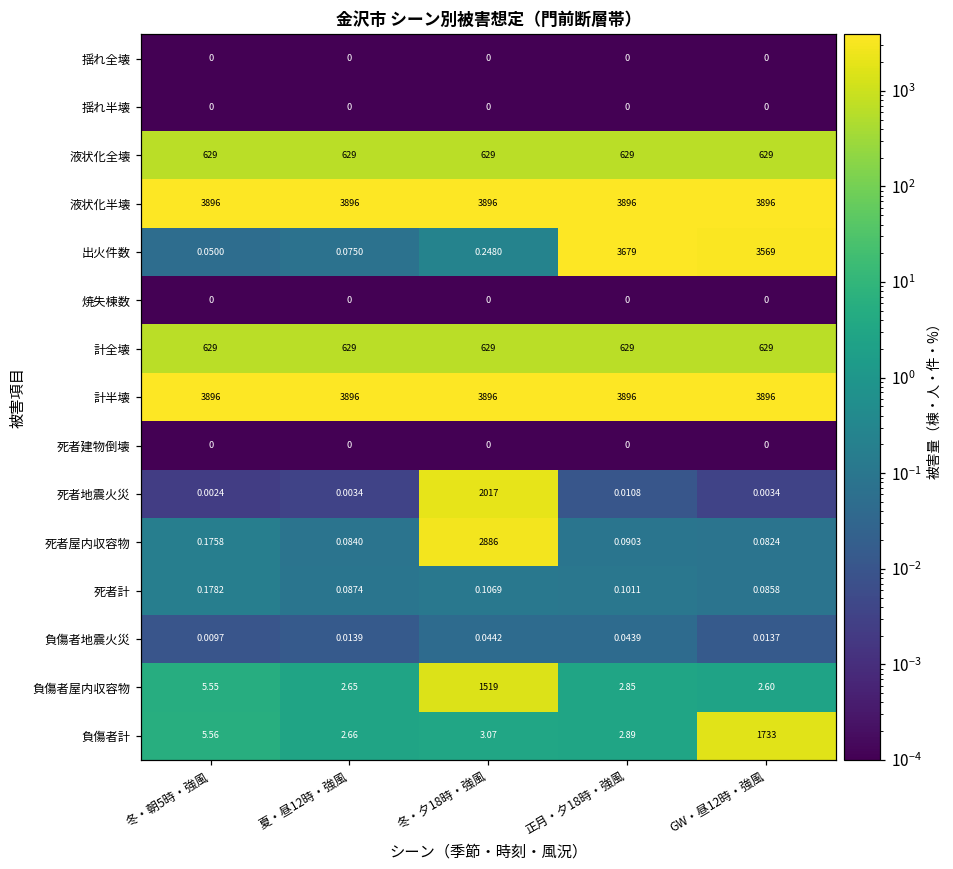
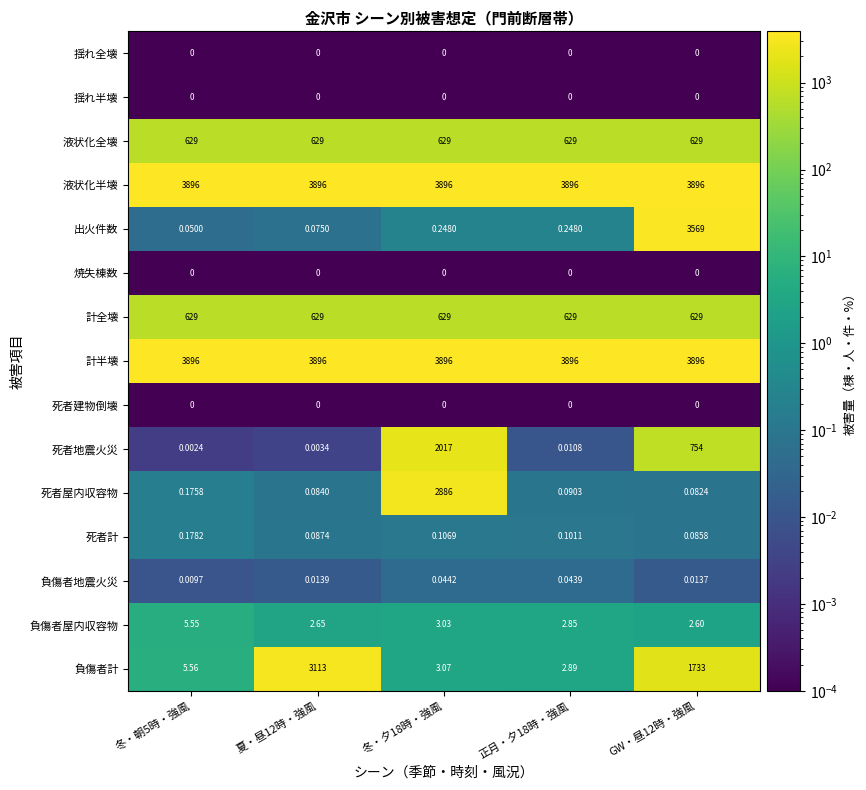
  {
    "揺れ全壊": {
      "冬・朝5時・強風": 0,
      "夏・昼12時・強風": 0,
      "冬・夕18時・強風": 0,
      "正月・夕18時・強風": 0,
      "GW・昼12時・強風": 0
    },
    "揺れ半壊": {
      "冬・朝5時・強風": 0,
      "夏・昼12時・強風": 0,
      "冬・夕18時・強風": 0,
      "正月・夕18時・強風": 0,
      "GW・昼12時・強風": 0
    },
    "液状化全壊": {
      "冬・朝5時・強風": 629,
      "夏・昼12時・強風": 629,
      "冬・夕18時・強風": 629,
      "正月・夕18時・強風": 629,
      "GW・昼12時・強風": 629
    },
    "液状化半壊": {
      "冬・朝5時・強風": 3896,
      "夏・昼12時・強風": 3896,
      "冬・夕18時・強風": 3896,
      "正月・夕18時・強風": 3896,
      "GW・昼12時・強風": 3896
    },
    "出火件数": {
      "冬・朝5時・強風": 0.0500,
      "夏・昼12時・強風": 0.0750,
      "冬・夕18時・強風": 0.2480,
-     "正月・夕18時・強風": 3679,
+     "正月・夕18時・強風": 0.2480,
      "GW・昼12時・強風": 3569
    },
    "焼失棟数": {
      "冬・朝5時・強風": 0,
      "夏・昼12時・強風": 0,
      "冬・夕18時・強風": 0,
      "正月・夕18時・強風": 0,
      "GW・昼12時・強風": 0
    },
    "計全壊": {
      "冬・朝5時・強風": 629,
      "夏・昼12時・強風": 629,
      "冬・夕18時・強風": 629,
      "正月・夕18時・強風": 629,
      "GW・昼12時・強風": 629
    },
    "計半壊": {
      "冬・朝5時・強風": 3896,
      "夏・昼12時・強風": 3896,
      "冬・夕18時・強風": 3896,
      "正月・夕18時・強風": 3896,
      "GW・昼12時・強風": 3896
    },
    "死者建物倒壊": {
      "冬・朝5時・強風": 0,
      "夏・昼12時・強風": 0,
      "冬・夕18時・強風": 0,
      "正月・夕18時・強風": 0,
      "GW・昼12時・強風": 0
    },
    "死者地震火災": {
      "冬・朝5時・強風": 0.0024,
      "夏・昼12時・強風": 0.0034,
      "冬・夕18時・強風": 2017,
      "正月・夕18時・強風": 0.0108,
-     "GW・昼12時・強風": 0.0034
+     "GW・昼12時・強風": 754
    },
    "死者屋内収容物": {
      "冬・朝5時・強風": 0.1758,
      "夏・昼12時・強風": 0.0840,
      "冬・夕18時・強風": 2886,
      "正月・夕18時・強風": 0.0903,
      "GW・昼12時・強風": 0.0824
    },
    "死者計": {
      "冬・朝5時・強風": 0.1782,
      "夏・昼12時・強風": 0.0874,
      "冬・夕18時・強風": 0.1069,
      "正月・夕18時・強風": 0.1011,
      "GW・昼12時・強風": 0.0858
    },
    "負傷者地震火災": {
      "冬・朝5時・強風": 0.0097,
      "夏・昼12時・強風": 0.0139,
      "冬・夕18時・強風": 0.0442,
      "正月・夕18時・強風": 0.0439,
      "GW・昼12時・強風": 0.0137
    },
    "負傷者屋内収容物": {
      "冬・朝5時・強風": 5.55,
      "夏・昼12時・強風": 2.65,
-     "冬・夕18時・強風": 1519,
+     "冬・夕18時・強風": 3.03,
      "正月・夕18時・強風": 2.85,
      "GW・昼12時・強風": 2.60
    },
    "負傷者計": {
      "冬・朝5時・強風": 5.56,
-     "夏・昼12時・強風": 2.66,
+     "夏・昼12時・強風": 3113,
      "冬・夕18時・強風": 3.07,
      "正月・夕18時・強風": 2.89,
      "GW・昼12時・強風": 1733
    }
  }
